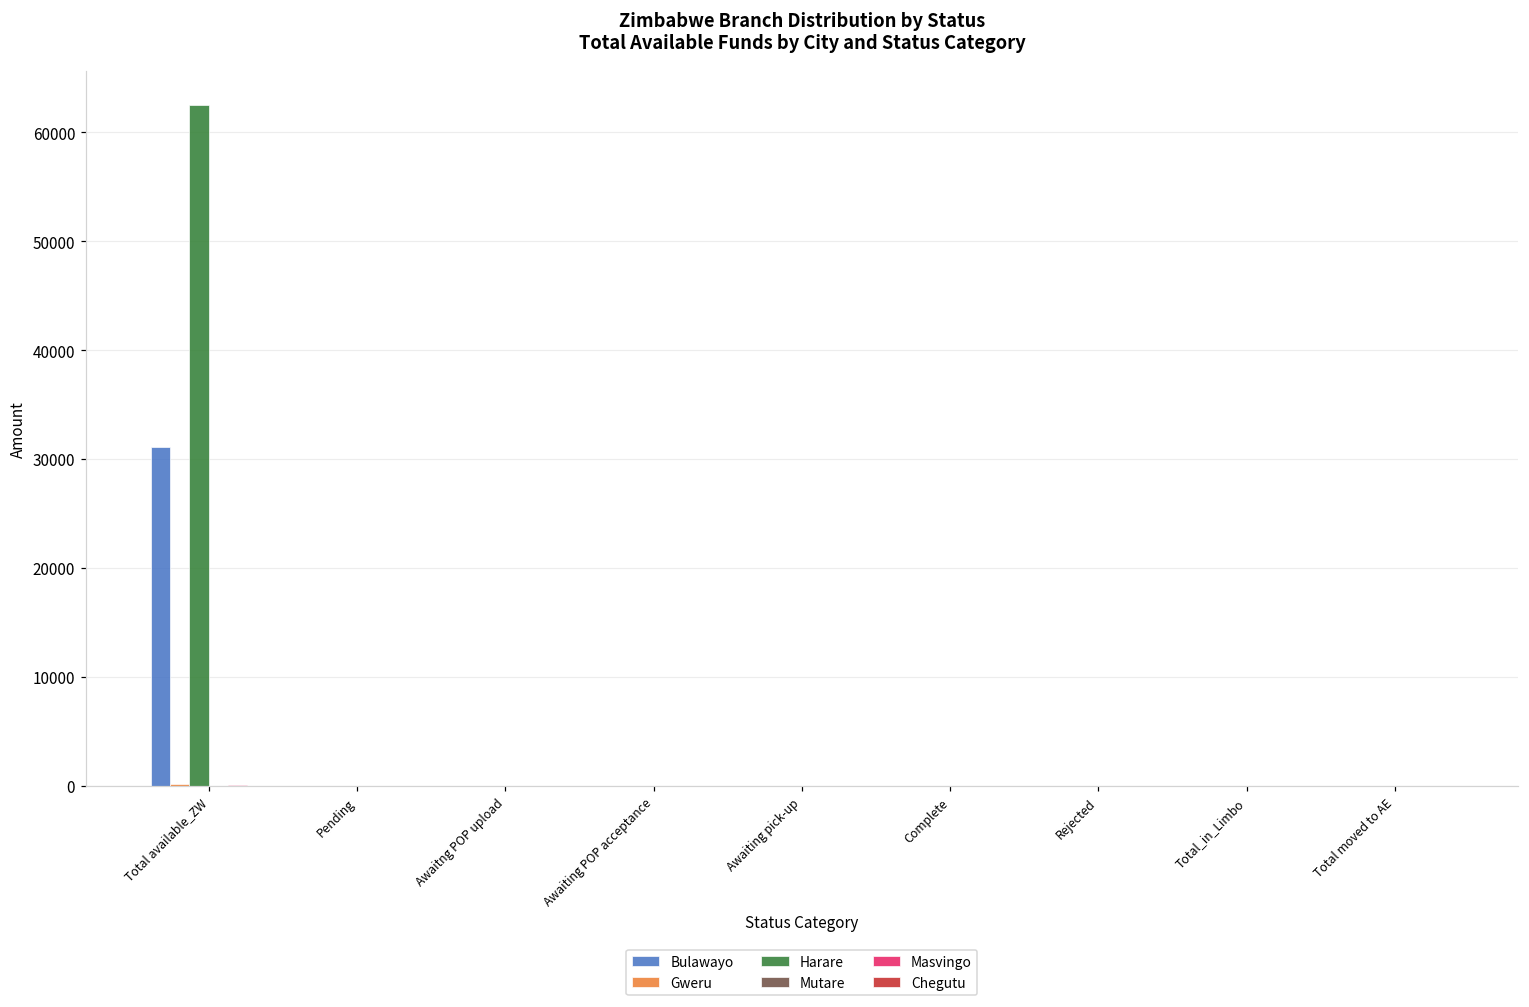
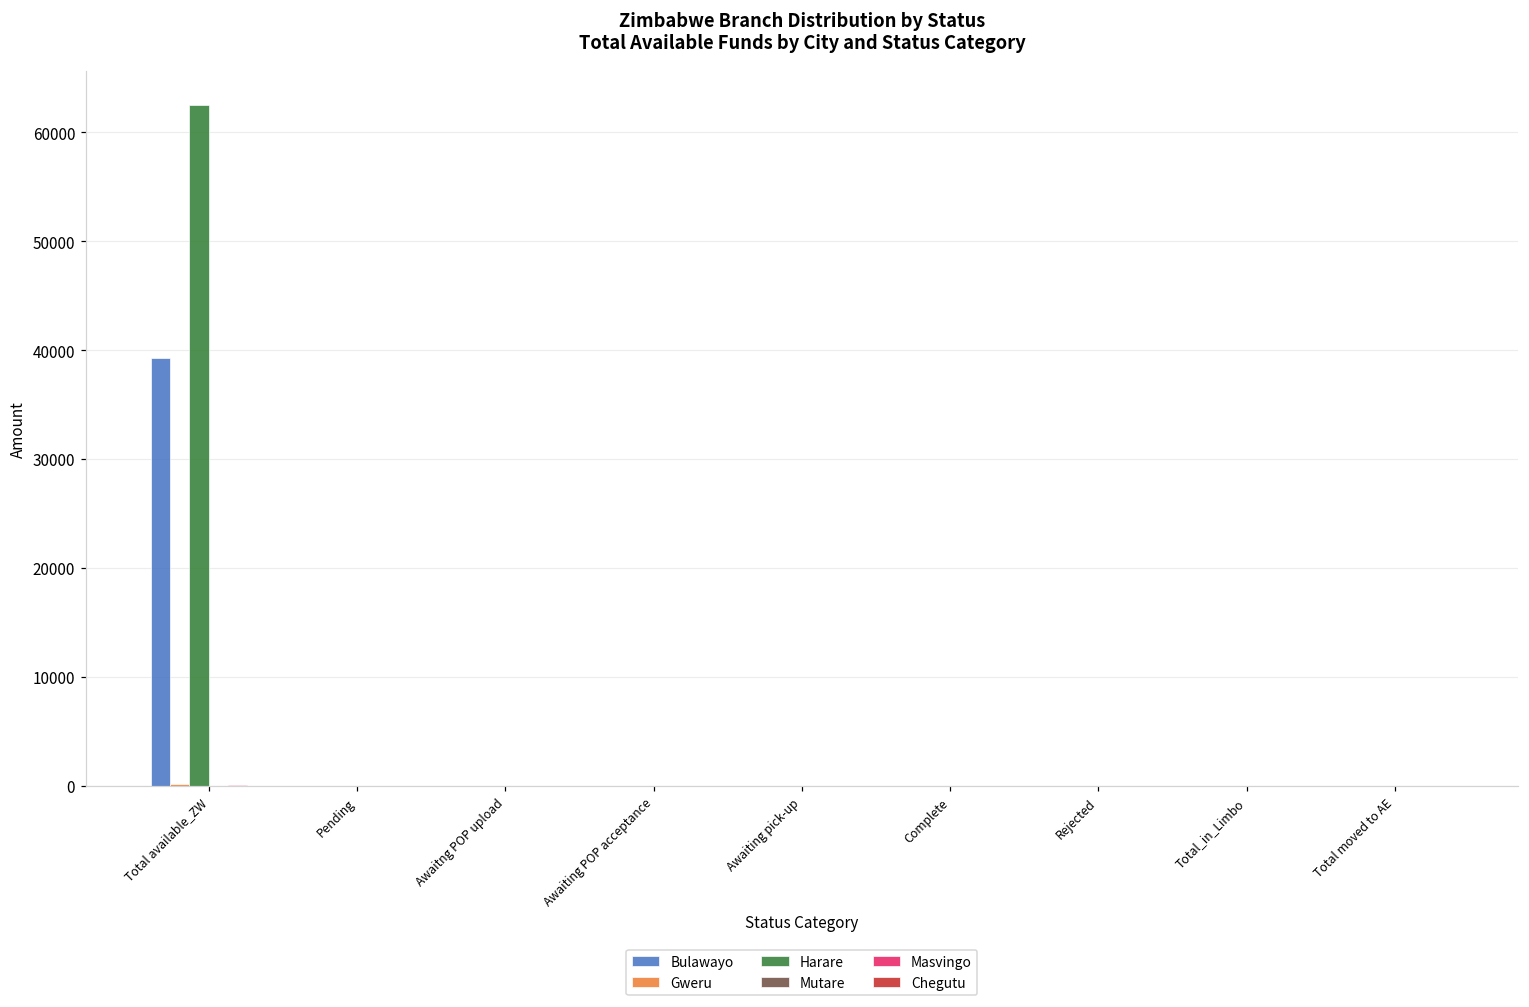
  {
    "Bulawayo": {
-     "Total available_ZW": 31000,
+     "Total available_ZW": 39000,
      "Pending": 0,
      "Awaitng POP upload": 0,
      "Awaiting POP acceptance": 0,
      "Awaiting pick-up": 0,
      "Complete": 0,
      "Rejected": 0,
      "Total_in_Limbo": 0,
      "Total moved to AE": 0
    },
    "Gweru": {
      "Pending": 0,
      "Awaitng POP upload": 0,
      "Awaiting POP acceptance": 0,
      "Awaiting pick-up": 0,
      "Complete": 0,
      "Rejected": 0,
      "Total_in_Limbo": 0,
      "Total moved to AE": 0
    },
    "Harare": {
      "Total available_ZW": 62000,
      "Pending": 0,
      "Awaitng POP upload": 0,
      "Awaiting POP acceptance": 0,
      "Awaiting pick-up": 0,
      "Complete": 0,
      "Rejected": 0,
      "Total_in_Limbo": 0,
      "Total moved to AE": 0
    },
    "Mutare": {
      "Total available_ZW": 0,
      "Pending": 0,
      "Awaitng POP upload": 0,
      "Awaiting POP acceptance": 0,
      "Awaiting pick-up": 0,
      "Complete": 0,
      "Rejected": 0,
      "Total_in_Limbo": 0,
      "Total moved to AE": 0
    },
    "Masvingo": {
      "Pending": 0,
      "Awaitng POP upload": 0,
      "Awaiting POP acceptance": 0,
      "Awaiting pick-up": 0,
      "Complete": 0,
      "Rejected": 0,
      "Total_in_Limbo": 0,
      "Total moved to AE": 0
    },
    "Chegutu": {
      "Total available_ZW": 0,
      "Pending": 0,
      "Awaitng POP upload": 0,
      "Awaiting POP acceptance": 0,
      "Awaiting pick-up": 0,
      "Complete": 0,
      "Rejected": 0,
      "Total_in_Limbo": 0,
      "Total moved to AE": 0
    }
  }
